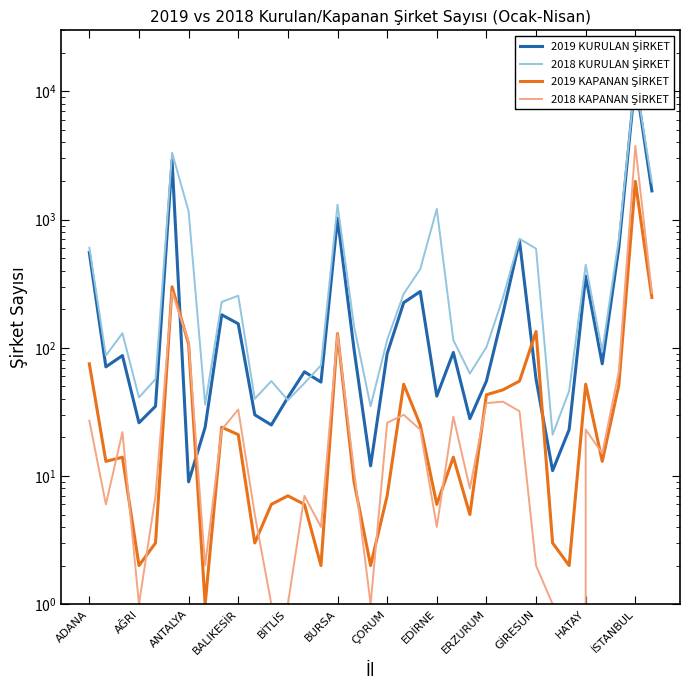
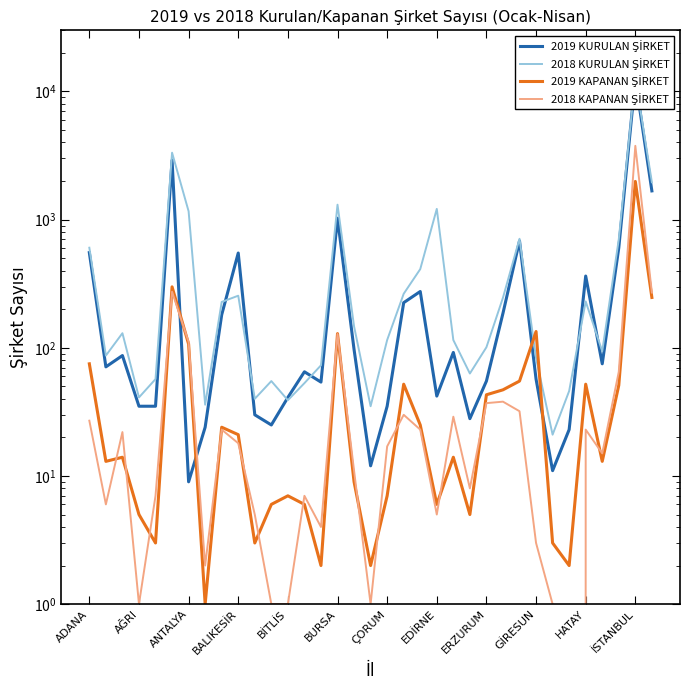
  {
    "2019 KURULAN ŞİRKET": {
      "ADANA": 550,
-     "AĞRI": 26,
+     "AĞRI": 35,
      "ANTALYA": 9,
-     "BALIKESİR": 150,
+     "BALIKESİR": 550,
      "BİTLİS": 41,
      "BURSA": 1000,
-     "ÇORUM": 90,
+     "ÇORUM": 35,
      "EDİRNE": 42,
      "ERZURUM": 55,
      "GİRESUN": 60,
      "HATAY": 360
    },
    "2018 KURULAN ŞİRKET": {
      "ADANA": 600,
      "AĞRI": 41,
      "ANTALYA": 1200,
      "BALIKESİR": 260,
      "BİTLİS": 39,
      "BURSA": 1300,
      "ÇORUM": 120,
      "EDİRNE": 1200,
      "ERZURUM": 100,
-     "GİRESUN": 600,
-     "HATAY": 440
+     "GİRESUN": 80,
+     "HATAY": 230
    },
    "2019 KAPANAN ŞİRKET": {
      "ADANA": 80,
-     "AĞRI": 2,
+     "AĞRI": 5,
      "BALIKESİR": 21,
      "BİTLİS": 7,
      "ÇORUM": 7,
      "EDİRNE": 6,
      "ERZURUM": 43,
      "GİRESUN": 130,
      "HATAY": 52,
      "İSTANBUL": 2000
    },
    "2018 KAPANAN ŞİRKET": {
      "ADANA": 27,
      "AĞRI": 1,
-     "BALIKESİR": 33,
+     "BALIKESİR": 18,
      "BİTLİS": 1,
-     "ÇORUM": 26,
-     "EDİRNE": 4,
+     "ÇORUM": 17,
+     "EDİRNE": 5,
      "ERZURUM": 37,
-     "GİRESUN": 2,
+     "GİRESUN": 3,
      "HATAY": 23,
      "İSTANBUL": 3800
    }
  }
